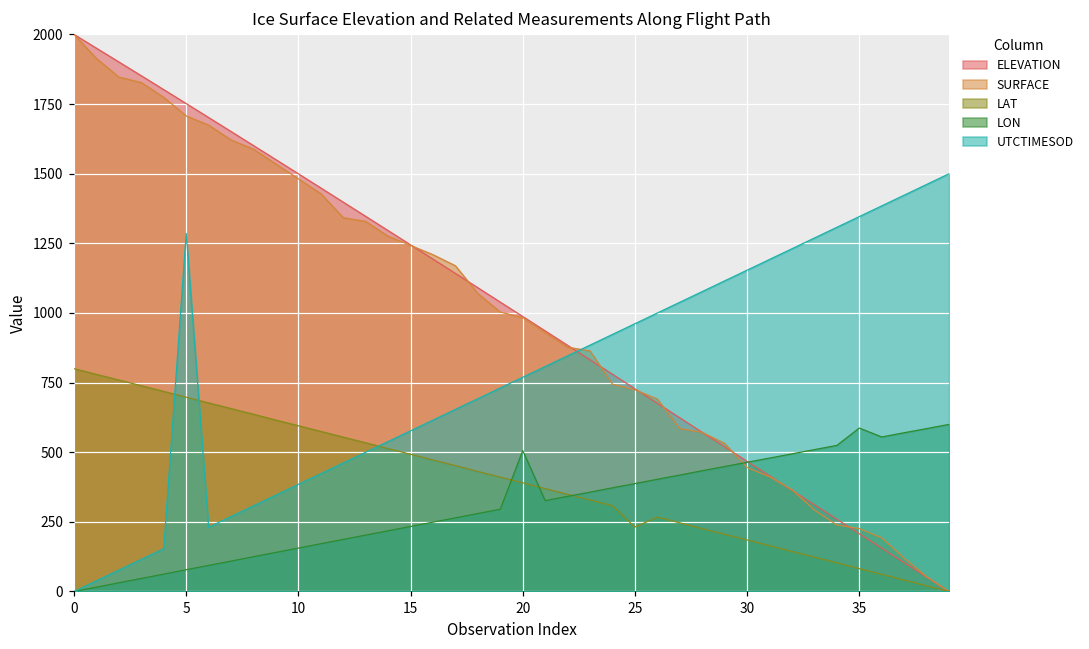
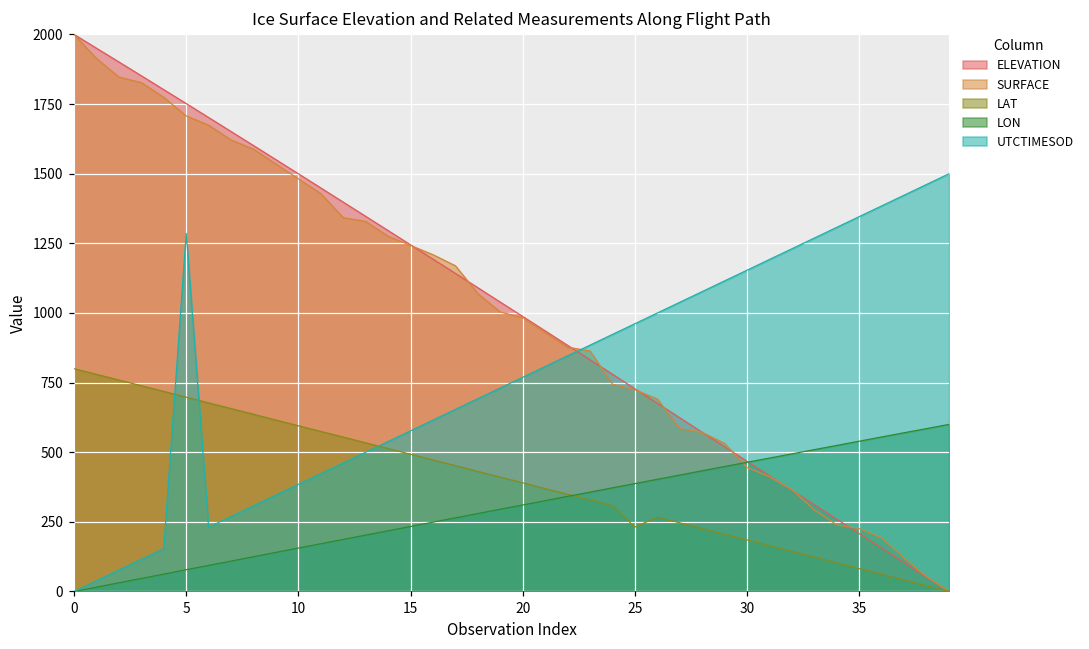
  {
    "LAT": {
      "0": 800,
      "5": 700,
      "10": 600,
      "15": 490,
      "20": 390,
      "25": 230,
      "30": 180,
      "35": 80
    },
    "LON": {
      "5": 80,
      "10": 160,
      "15": 230,
-     "20": 510,
+     "20": 310,
      "25": 390,
-     "35": 590
+     "35": 540
    },
    "UTCTIMESOD": {
      "5": 1290,
      "10": 380,
      "15": 580,
      "20": 770,
      "25": 960,
      "30": 1150,
      "35": 1350
    }
  }
